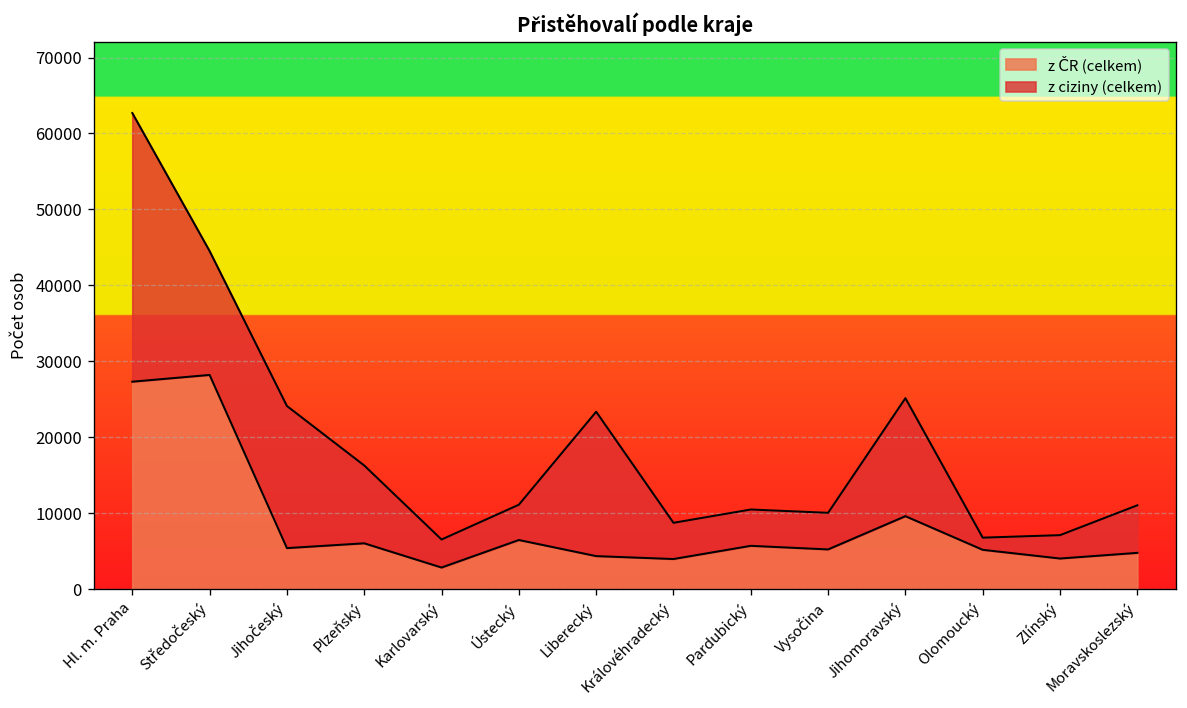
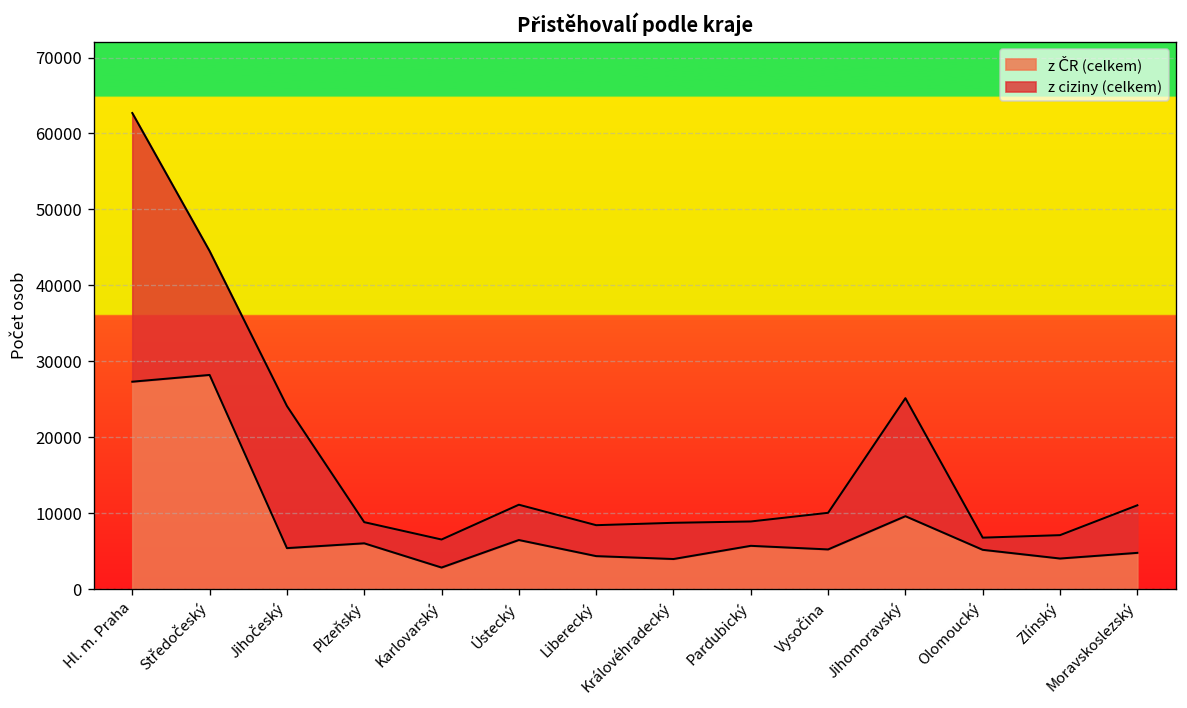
  {
    "z ČR (celkem)": {
      "Hl. m. Praha": 27000,
      "Středočeský": 28000,
      "Jihočeský": 5000,
      "Plzeňský": 6000,
      "Karlovarský": 3000,
      "Ústecký": 6000,
      "Liberecký": 4000,
      "Královéhradecký": 4000,
      "Pardubický": 6000,
      "Vysočina": 5000,
      "Jihomoravský": 10000,
      "Olomoucký": 5000,
      "Zlínský": 4000,
      "Moravskoslezský": 5000
    },
    "z ciziny (celkem)": {
      "Hl. m. Praha": 35000,
      "Středočeský": 16000,
      "Jihočeský": 19000,
-     "Plzeňský": 10000,
+     "Plzeňský": 3000,
      "Karlovarský": 4000,
      "Ústecký": 5000,
-     "Liberecký": 19000,
+     "Liberecký": 4000,
      "Královéhradecký": 5000,
-     "Pardubický": 5000,
+     "Pardubický": 3000,
      "Vysočina": 5000,
      "Jihomoravský": 16000,
      "Olomoucký": 2000,
      "Zlínský": 3000,
      "Moravskoslezský": 6000
    }
  }
